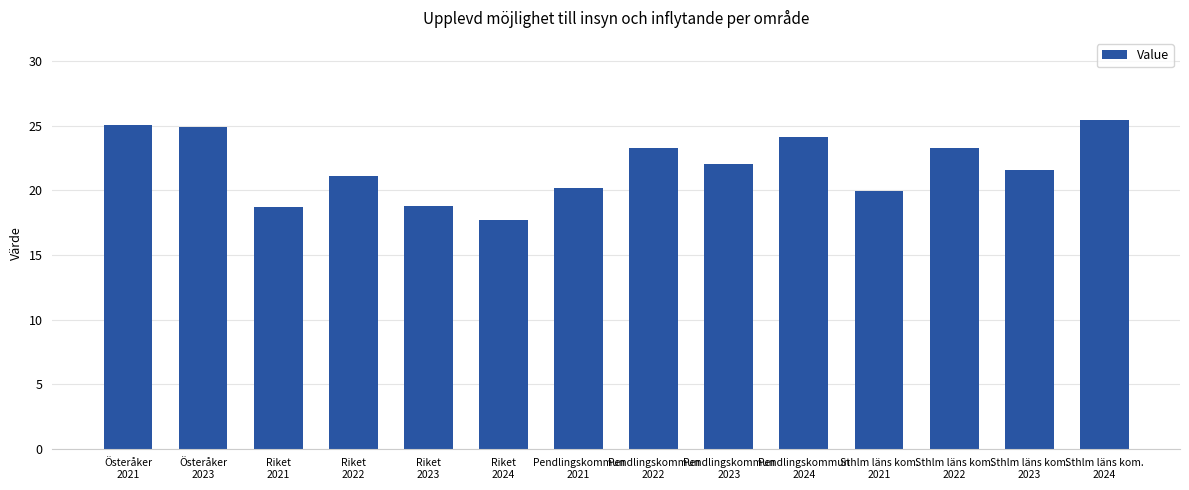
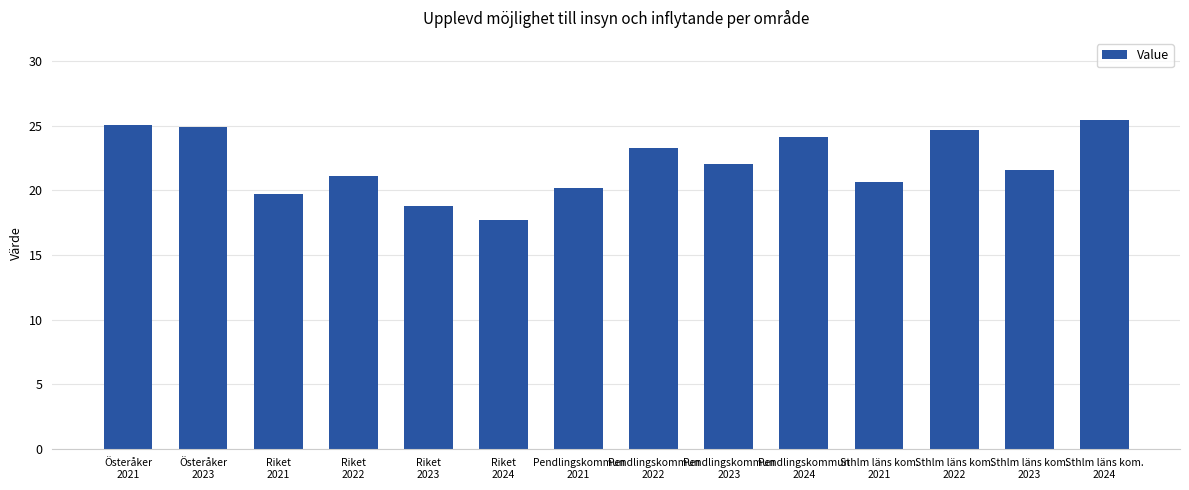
  {
    "Österåker 2021": 25.1,
    "Österåker 2023": 24.9,
-   "Riket 2021": 18.7,
+   "Riket 2021": 19.7,
    "Riket 2022": 21.1,
    "Riket 2023": 18.8,
    "Riket 2024": 17.7,
-   "Sthlm läns kom. 2021": 20.0,
-   "Sthlm läns kom. 2022": 23.3,
+   "Sthlm läns kom. 2021": 20.7,
+   "Sthlm läns kom. 2022": 24.7,
    "Sthlm läns kom. 2023": 21.6,
    "Sthlm läns kom. 2024": 25.5
  }
